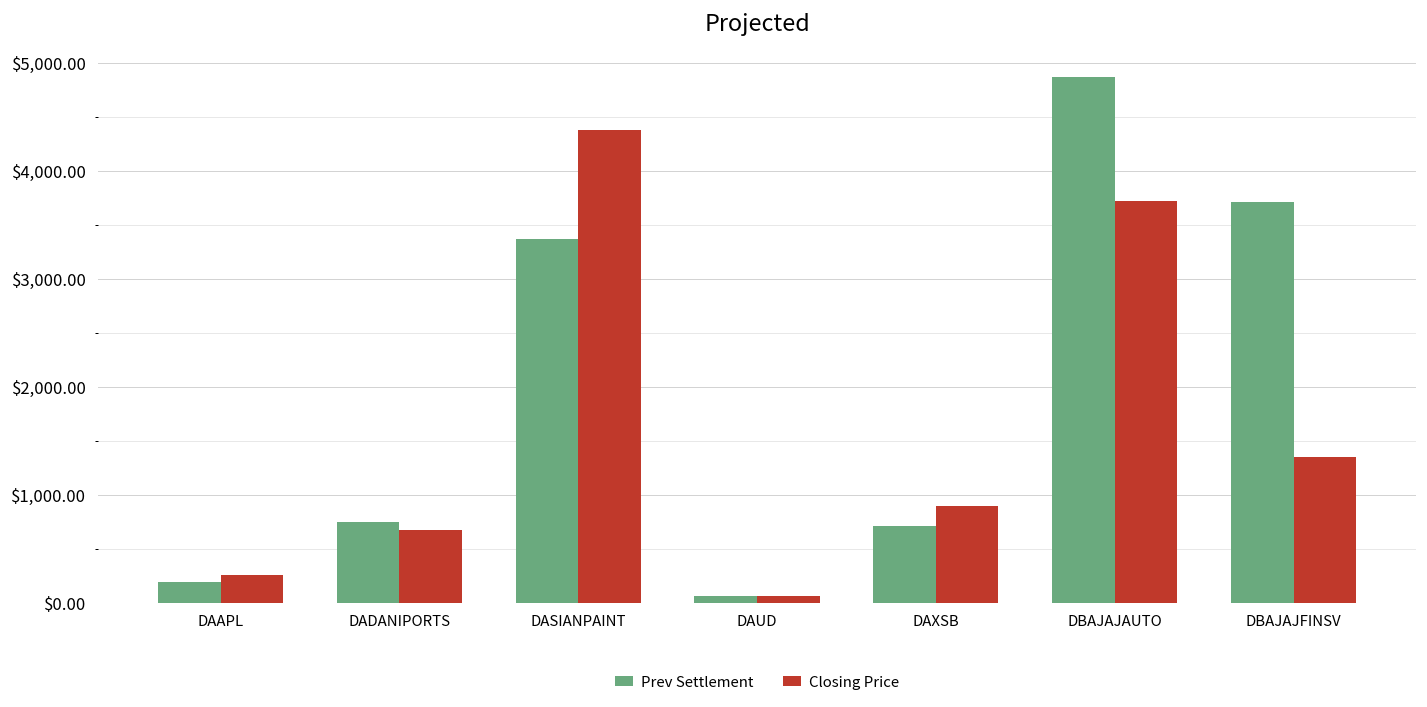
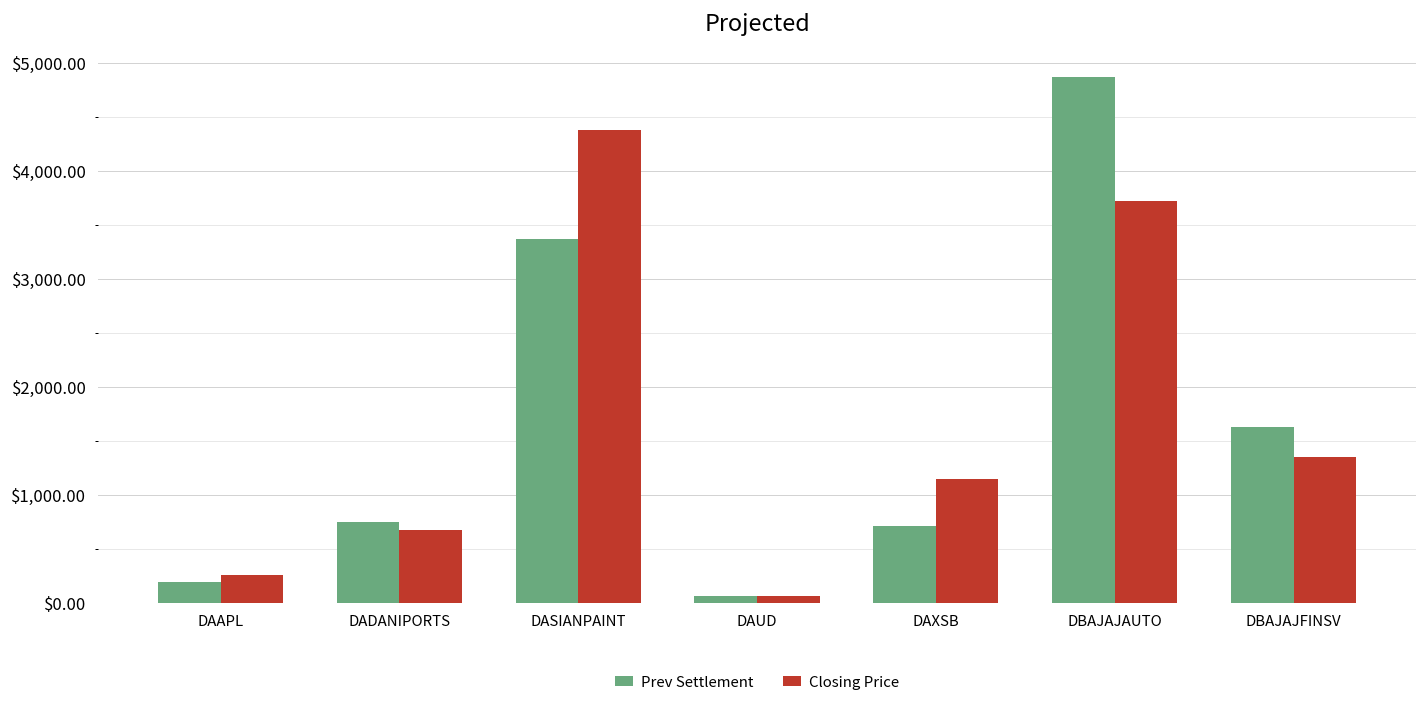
  {
    "Prev Settlement": {
      "DAAPL": "$200",
      "DADANIPORTS": "$800",
      "DASIANPAINT": "$3,400",
      "DAUD": "$100",
      "DAXSB": "$700",
      "DBAJAJAUTO": "$4,900",
-     "DBAJAJFINSV": "$3,700"
+     "DBAJAJFINSV": "$1,600"
    },
    "Closing Price": {
      "DAAPL": "$300",
      "DADANIPORTS": "$700",
      "DASIANPAINT": "$4,400",
      "DAUD": "$100",
-     "DAXSB": "$900",
+     "DAXSB": "$1,100",
      "DBAJAJAUTO": "$3,700",
      "DBAJAJFINSV": "$1,400"
    }
  }
